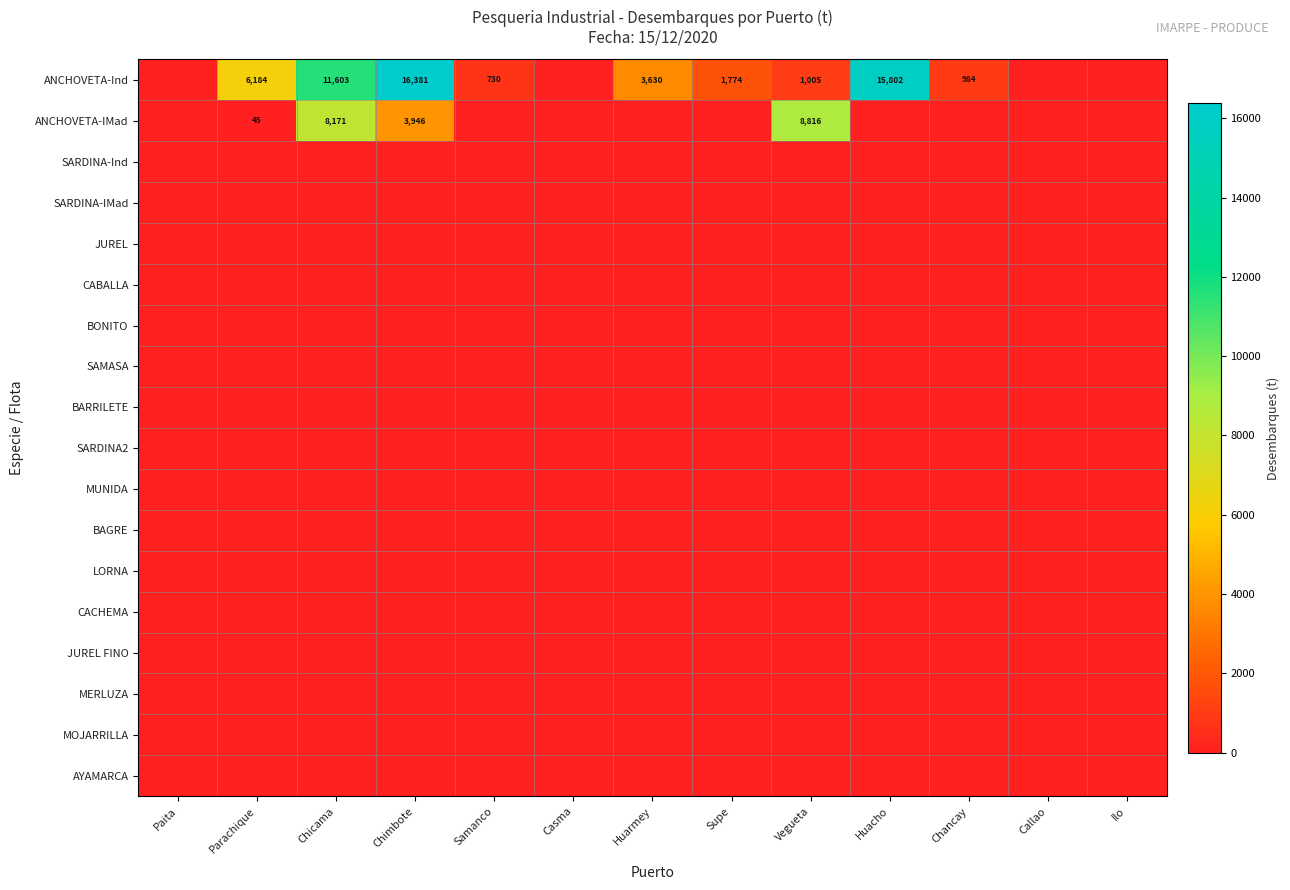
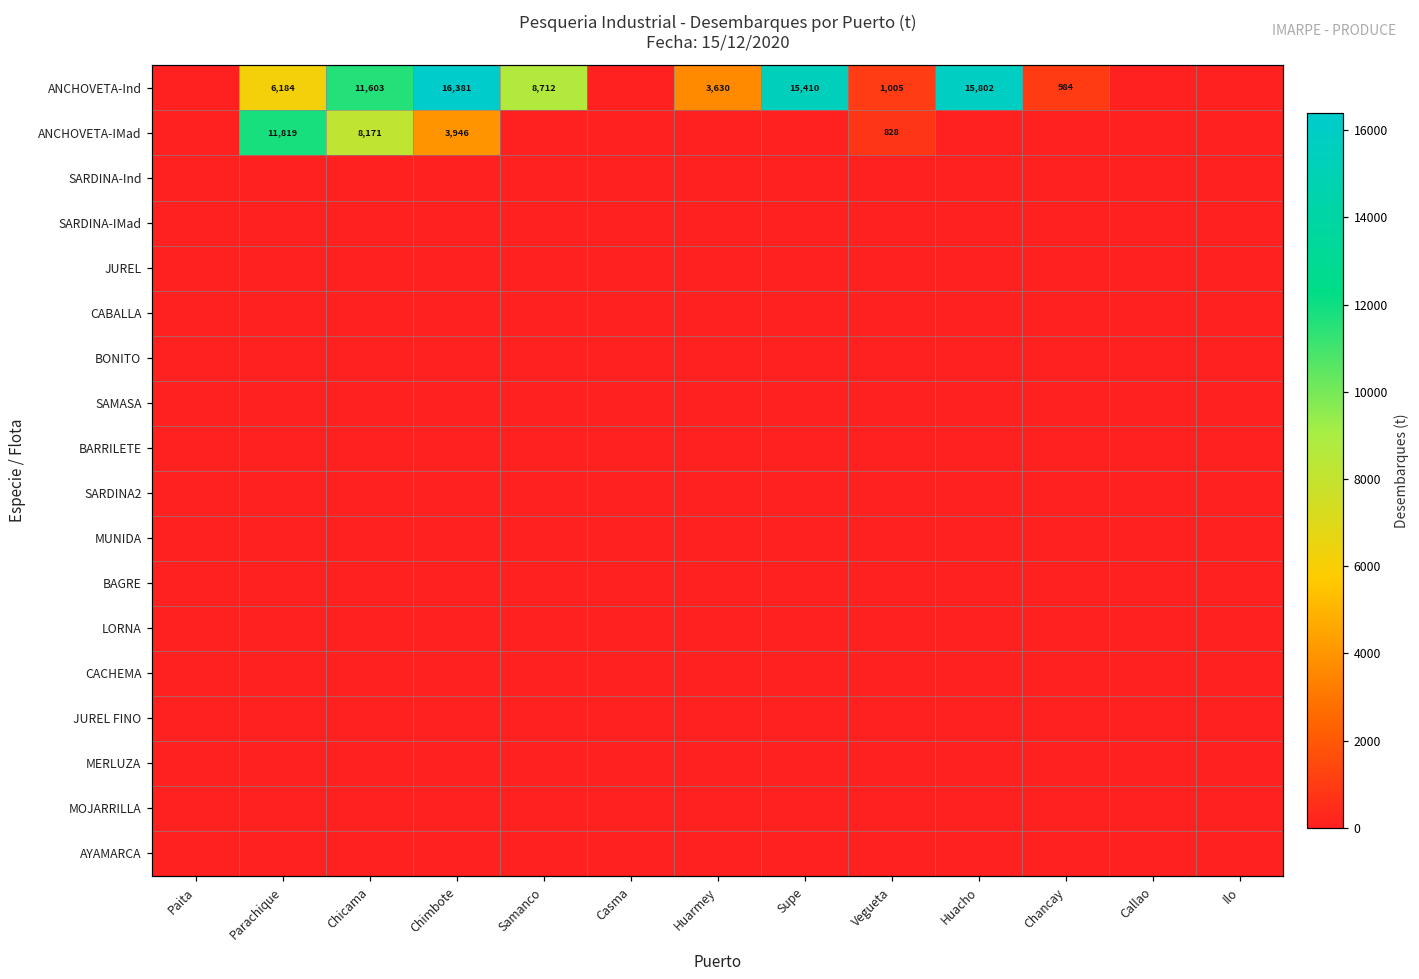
  {
    "ANCHOVETA-Ind": {
      "Parachique": "6,184",
      "Chicama": "11,603",
      "Chimbote": "16,381",
-     "Samanco": "730",
+     "Samanco": "8,712",
      "Huarmey": "3,630",
-     "Supe": "1,774",
+     "Supe": "15,410",
      "Vegueta": "1,005",
      "Huacho": "15,802",
      "Chancay": "984"
    },
    "ANCHOVETA-IMad": {
-     "Parachique": "45",
+     "Parachique": "11,819",
      "Chicama": "8,171",
      "Chimbote": "3,946",
-     "Vegueta": "8,816"
+     "Vegueta": "828"
    }
  }
